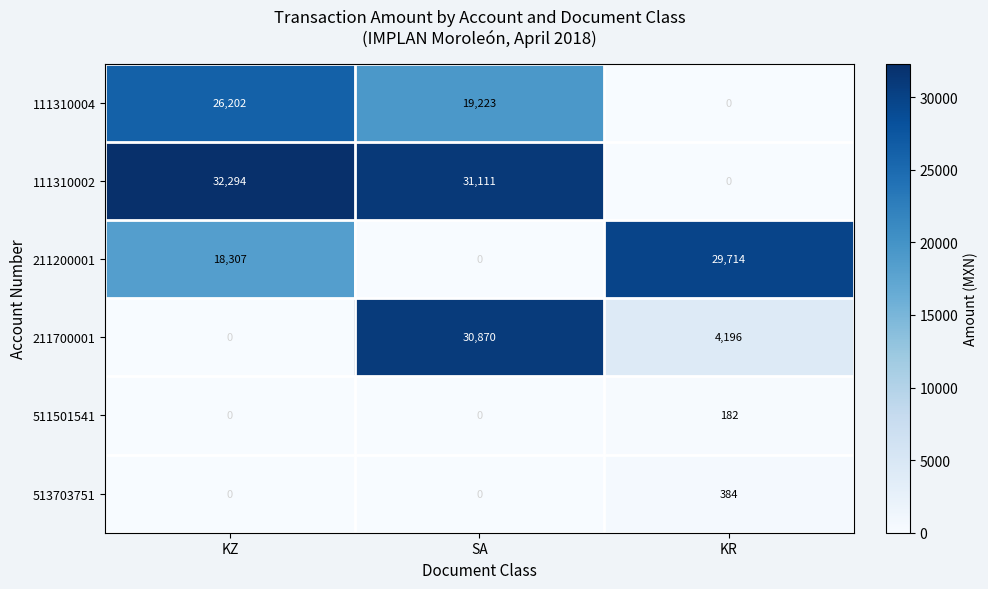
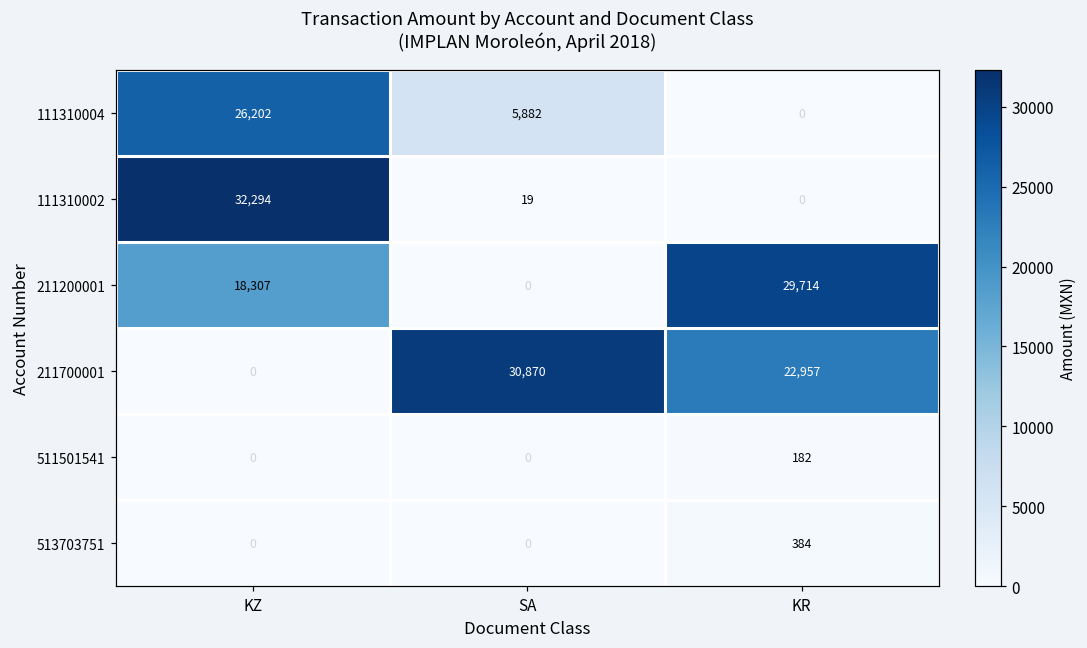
  {
    "111310004": {
      "KZ": "26,202",
-     "SA": "19,223"
+     "SA": "5,882"
    },
    "111310002": {
      "KZ": "32,294",
-     "SA": "31,111"
+     "SA": "19"
    },
    "211200001": {
      "KZ": "18,307",
      "KR": "29,714"
    },
    "211700001": {
      "SA": "30,870",
-     "KR": "4,196"
+     "KR": "22,957"
    },
    "511501541": {
      "KR": "182"
    },
    "513703751": {
      "KR": "384"
    }
  }
